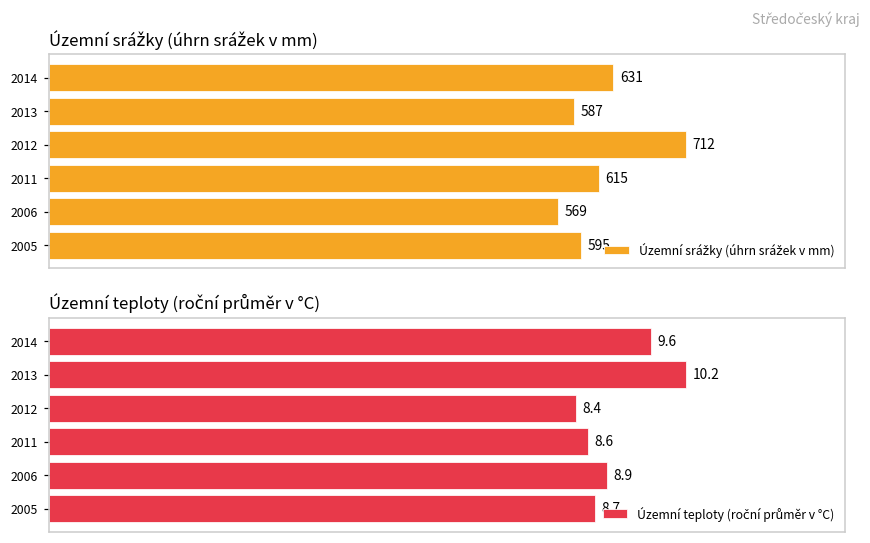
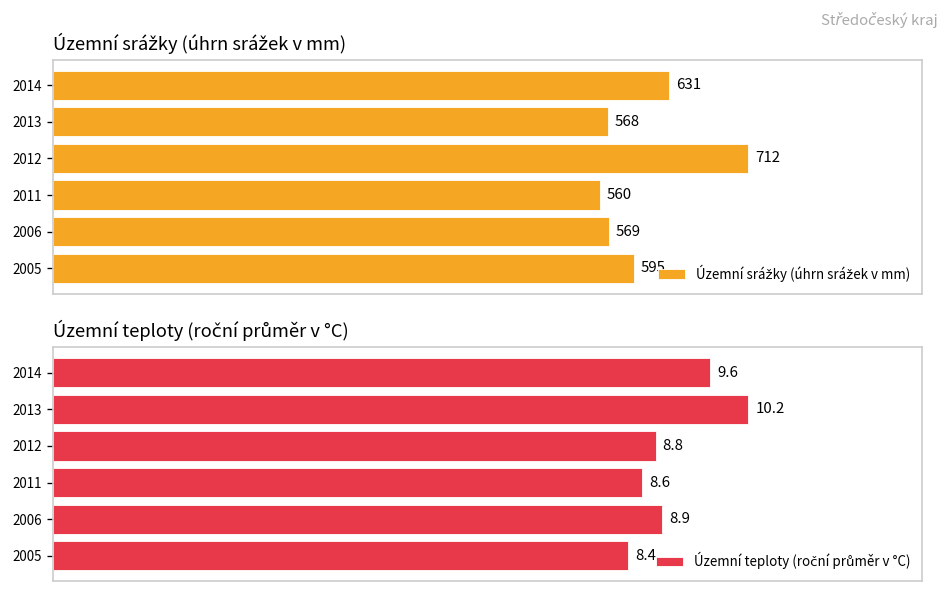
  {
    "Územní srážky (úhrn srážek v mm)": {
      "2014": 631,
-     "2013": 587,
+     "2013": 568,
      "2012": 712,
-     "2011": 615,
+     "2011": 560,
      "2006": 569,
      "2005": 595
    },
    "Územní teploty (roční průměr v °C)": {
      "2014": 9.6,
      "2013": 10.2,
-     "2012": 8.4,
+     "2012": 8.8,
      "2011": 8.6,
      "2006": 8.9,
-     "2005": 8.7
+     "2005": 8.4
    }
  }
